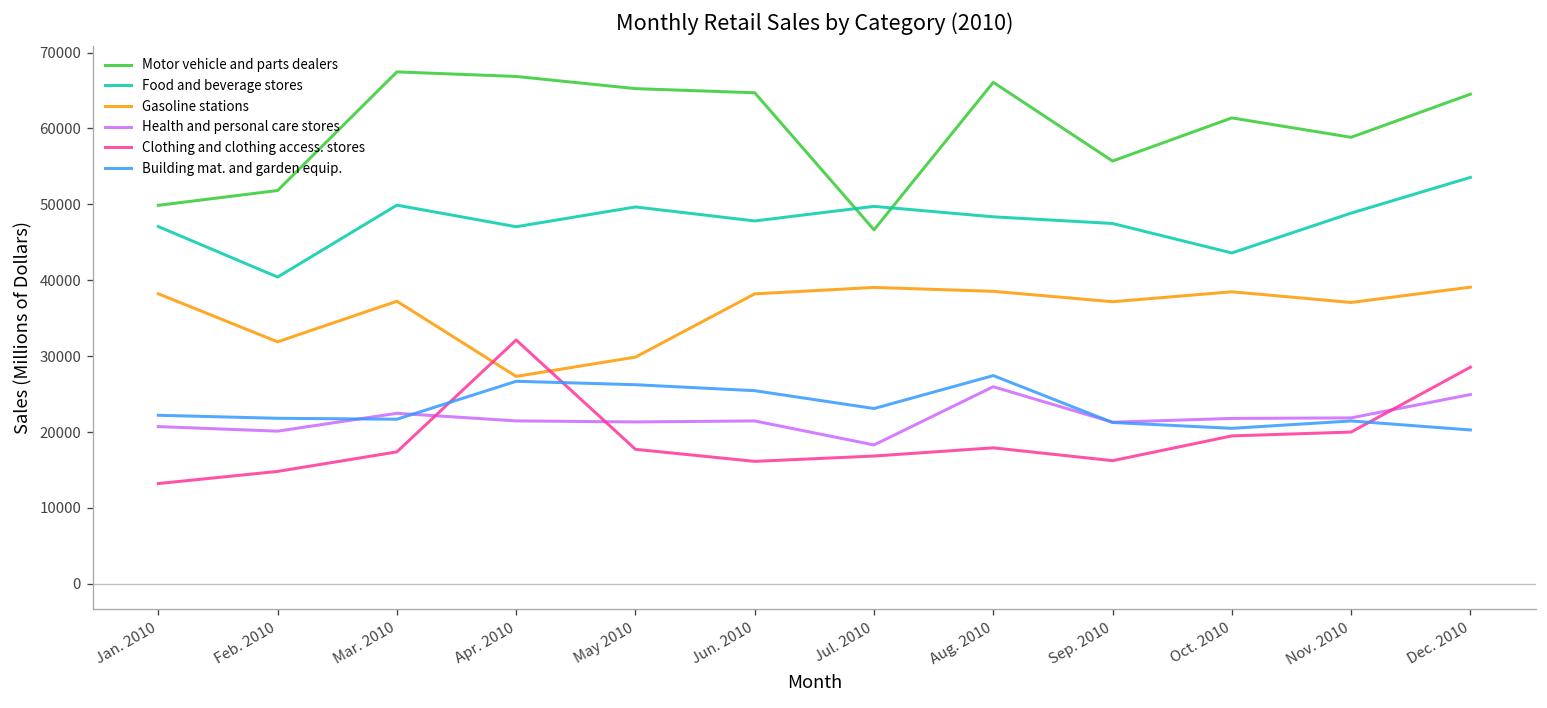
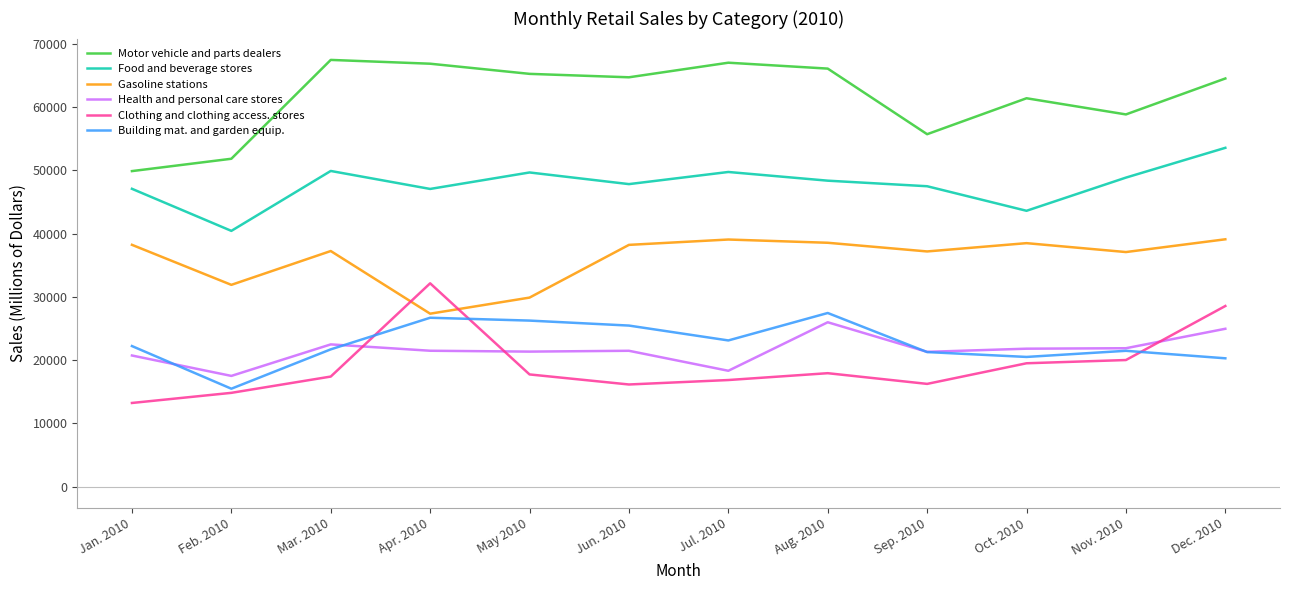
  {
    "Motor vehicle and parts dealers": {
      "Jan. 2010": 50000,
      "Feb. 2010": 52000,
      "Mar. 2010": 67000,
      "Apr. 2010": 67000,
      "May 2010": 65000,
      "Jun. 2010": 65000,
-     "Jul. 2010": 47000,
+     "Jul. 2010": 67000,
      "Aug. 2010": 66000,
      "Sep. 2010": 56000,
      "Oct. 2010": 61000,
      "Nov. 2010": 59000,
      "Dec. 2010": 65000
    },
    "Food and beverage stores": {
      "Jan. 2010": 47000,
      "Feb. 2010": 40000,
      "Mar. 2010": 50000,
      "Apr. 2010": 47000,
      "May 2010": 50000,
      "Jun. 2010": 48000,
      "Jul. 2010": 50000,
      "Aug. 2010": 48000,
      "Sep. 2010": 47000,
      "Oct. 2010": 44000,
      "Nov. 2010": 49000,
      "Dec. 2010": 54000
    },
    "Gasoline stations": {
      "Jan. 2010": 38000,
      "Feb. 2010": 32000,
      "Mar. 2010": 37000,
      "Apr. 2010": 27000,
      "May 2010": 30000,
      "Jun. 2010": 38000,
      "Jul. 2010": 39000,
      "Aug. 2010": 39000,
      "Sep. 2010": 37000,
      "Oct. 2010": 38000,
      "Nov. 2010": 37000,
      "Dec. 2010": 39000
    },
    "Health and personal care stores": {
      "Jan. 2010": 21000,
-     "Feb. 2010": 20000,
+     "Feb. 2010": 17000,
      "Mar. 2010": 22000,
      "Apr. 2010": 21000,
      "May 2010": 21000,
      "Jun. 2010": 21000,
      "Jul. 2010": 18000,
      "Aug. 2010": 26000,
      "Oct. 2010": 22000,
      "Nov. 2010": 22000,
      "Dec. 2010": 25000
    },
    "Clothing and clothing access. stores": {
      "Jan. 2010": 13000,
      "Feb. 2010": 15000,
      "Mar. 2010": 17000,
      "Apr. 2010": 32000,
      "May 2010": 18000,
      "Jun. 2010": 16000,
      "Jul. 2010": 17000,
      "Aug. 2010": 18000,
      "Sep. 2010": 16000,
      "Oct. 2010": 19000,
      "Nov. 2010": 20000,
      "Dec. 2010": 29000
    },
    "Building mat. and garden equip.": {
      "Jan. 2010": 22000,
-     "Feb. 2010": 22000,
+     "Feb. 2010": 15000,
      "Mar. 2010": 22000,
      "Apr. 2010": 27000,
      "May 2010": 26000,
      "Jun. 2010": 25000,
      "Jul. 2010": 23000,
      "Aug. 2010": 27000,
      "Oct. 2010": 20000,
      "Nov. 2010": 21000,
      "Dec. 2010": 20000
    }
  }
